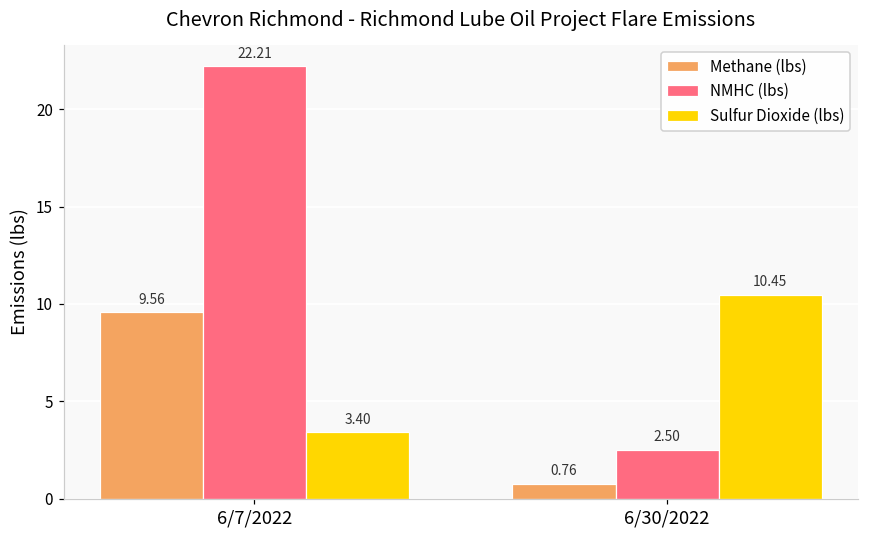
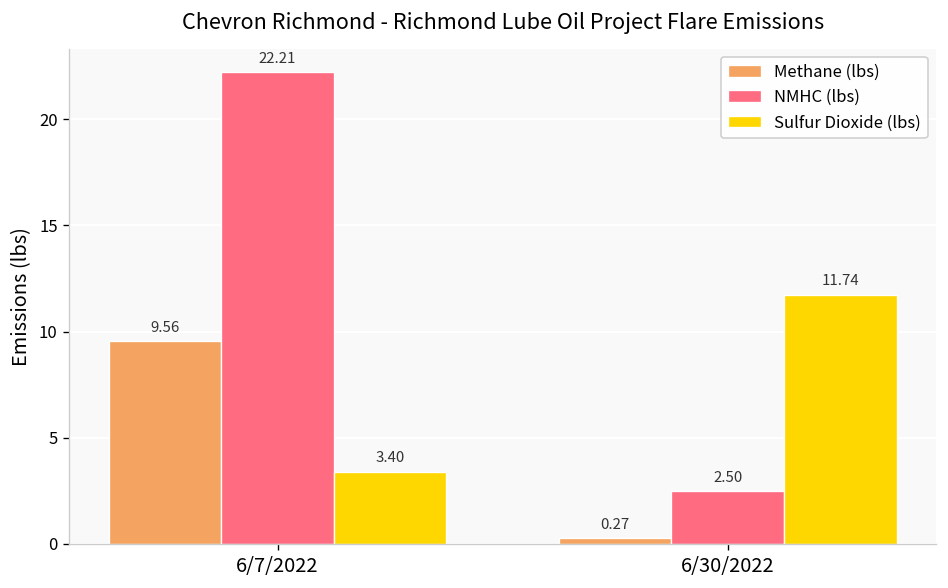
  {
    "Methane (lbs)": {
      "6/7/2022": 9.56,
-     "6/30/2022": 0.76
+     "6/30/2022": 0.27
    },
    "NMHC (lbs)": {
      "6/7/2022": 22.21,
      "6/30/2022": 2.50
    },
    "Sulfur Dioxide (lbs)": {
      "6/7/2022": 3.40,
-     "6/30/2022": 10.45
+     "6/30/2022": 11.74
    }
  }
